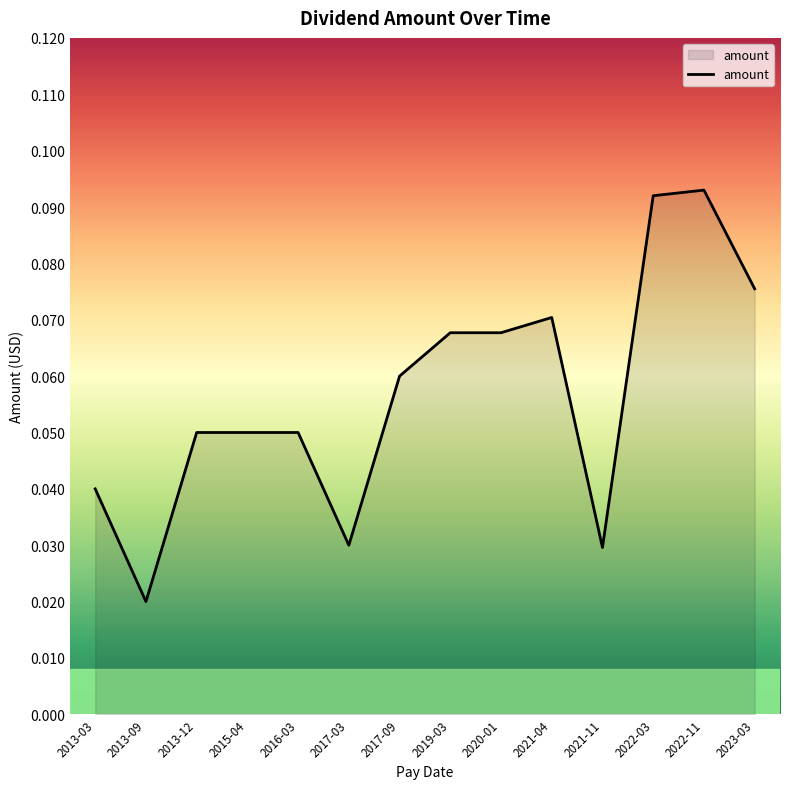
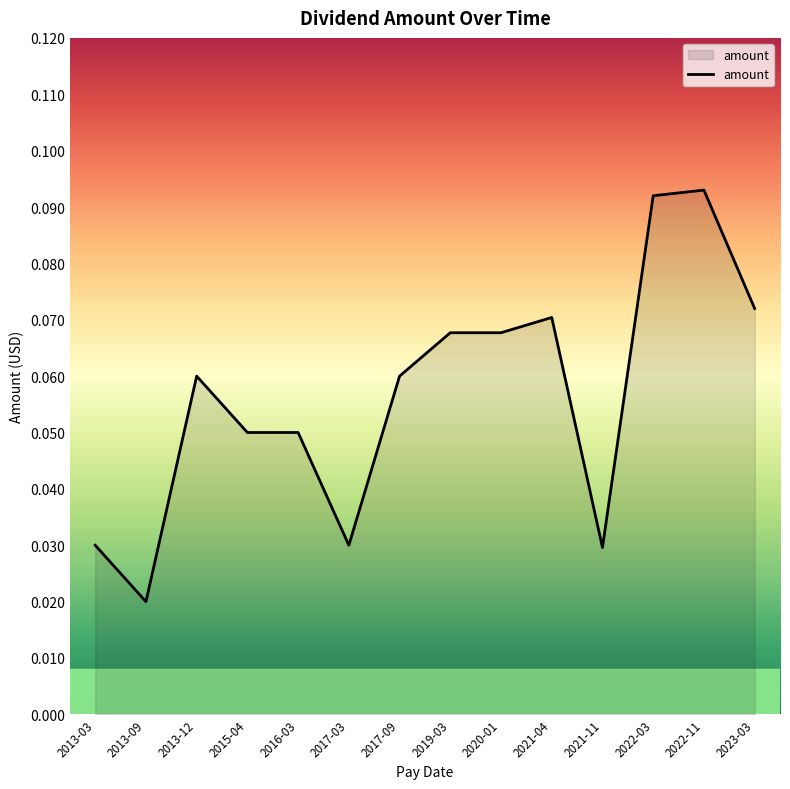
  {
-   "2013-03": 0.04,
+   "2013-03": 0.03,
    "2013-09": 0.020,
-   "2013-12": 0.05,
+   "2013-12": 0.06,
    "2015-04": 0.050,
    "2016-03": 0.050,
    "2017-03": 0.030,
    "2017-09": 0.060,
    "2019-03": 0.068,
    "2020-01": 0.068,
    "2021-04": 0.070,
    "2021-11": 0.030,
    "2022-03": 0.092,
    "2022-11": 0.093,
-   "2023-03": 0.076
+   "2023-03": 0.072
  }
